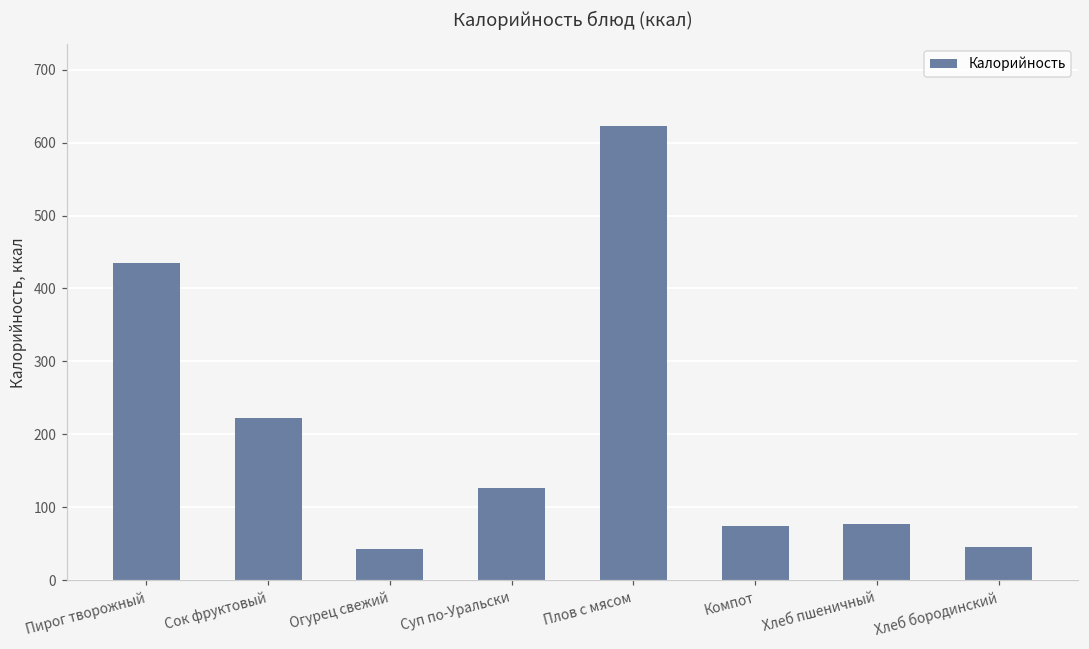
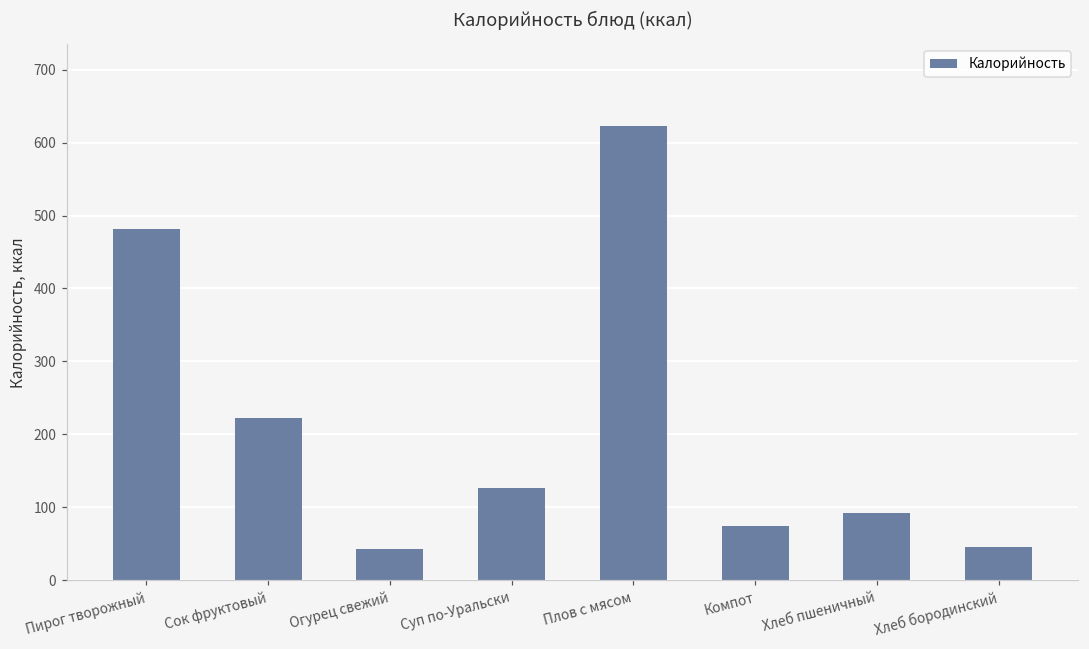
  {
-   "Пирог творожный": 440,
+   "Пирог творожный": 480,
    "Сок фруктовый": 220,
    "Огурец свежий": 40,
    "Суп по-Уральски": 130,
    "Плов с мясом": 620,
    "Компот": 70,
-   "Хлеб пшеничный": 80,
+   "Хлеб пшеничный": 90,
    "Хлеб бородинский": 50
  }
